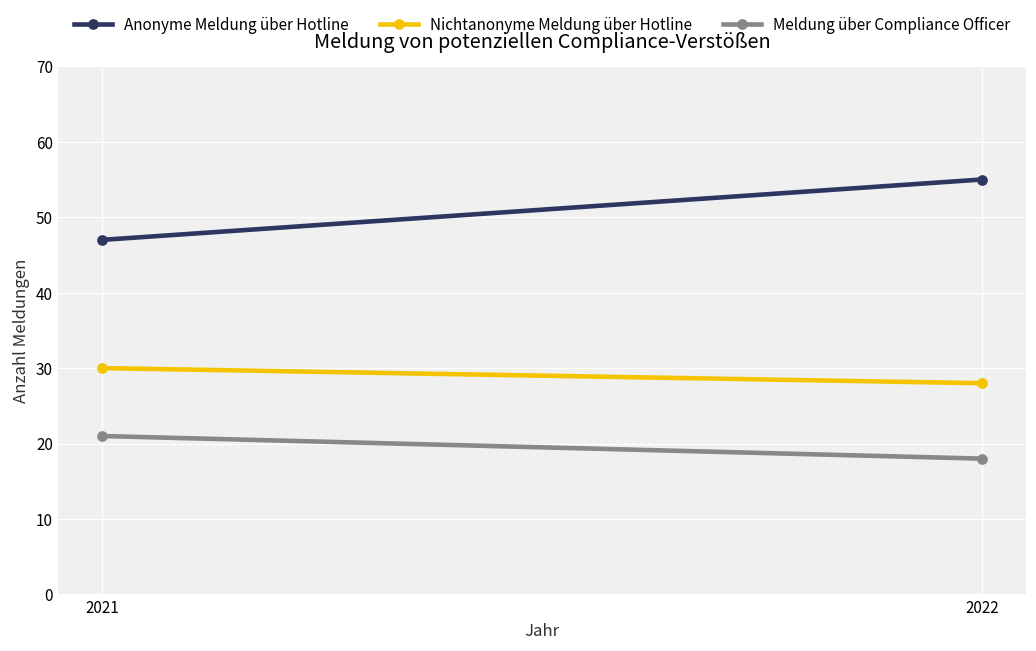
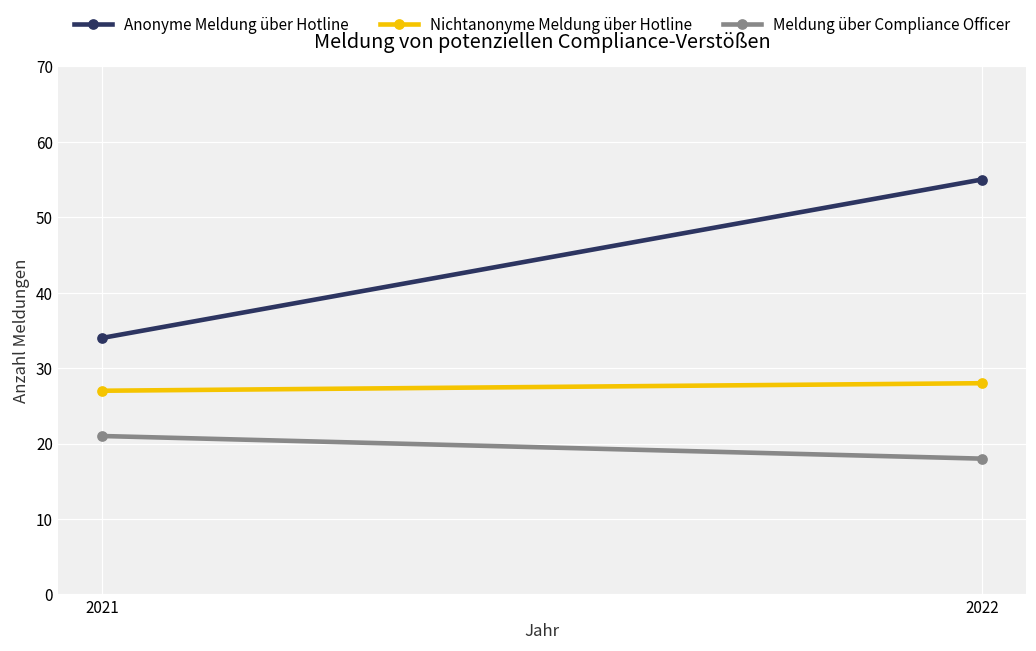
  {
    "Anonyme Meldung über Hotline": {
-     "2021": 47,
+     "2021": 34,
      "2022": 55
    },
    "Nichtanonyme Meldung über Hotline": {
-     "2021": 30,
+     "2021": 27,
      "2022": 28
    },
    "Meldung über Compliance Officer": {
      "2021": 21,
      "2022": 18
    }
  }
